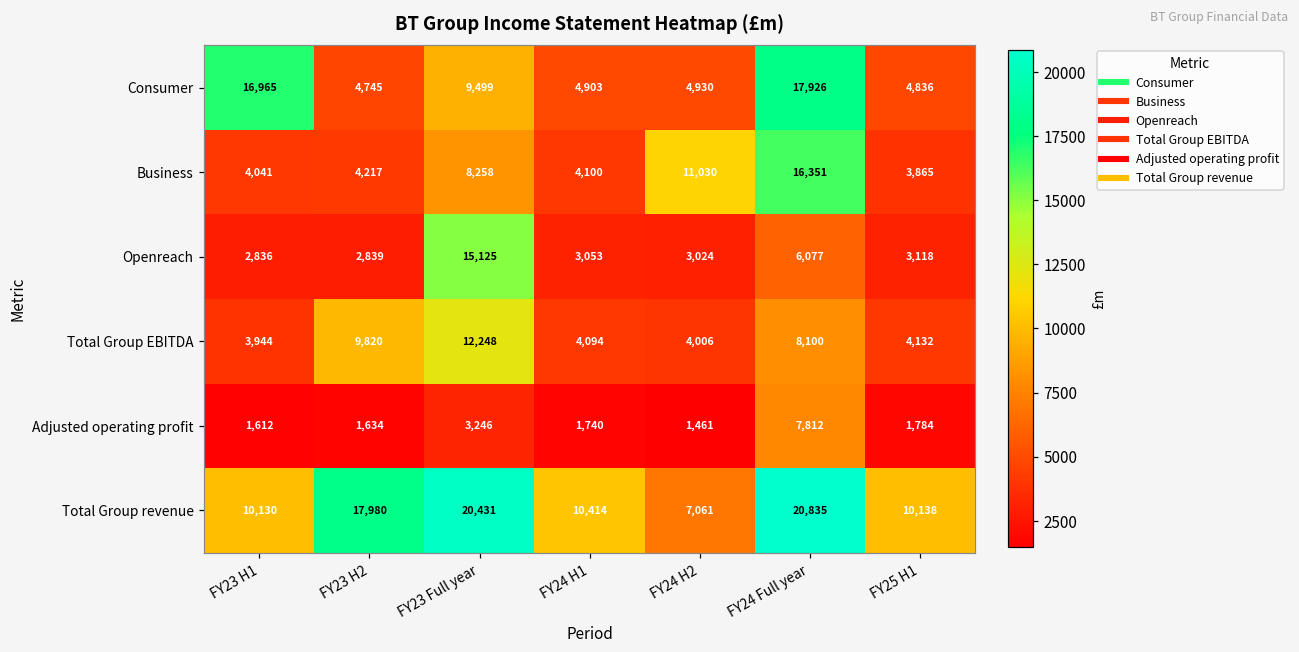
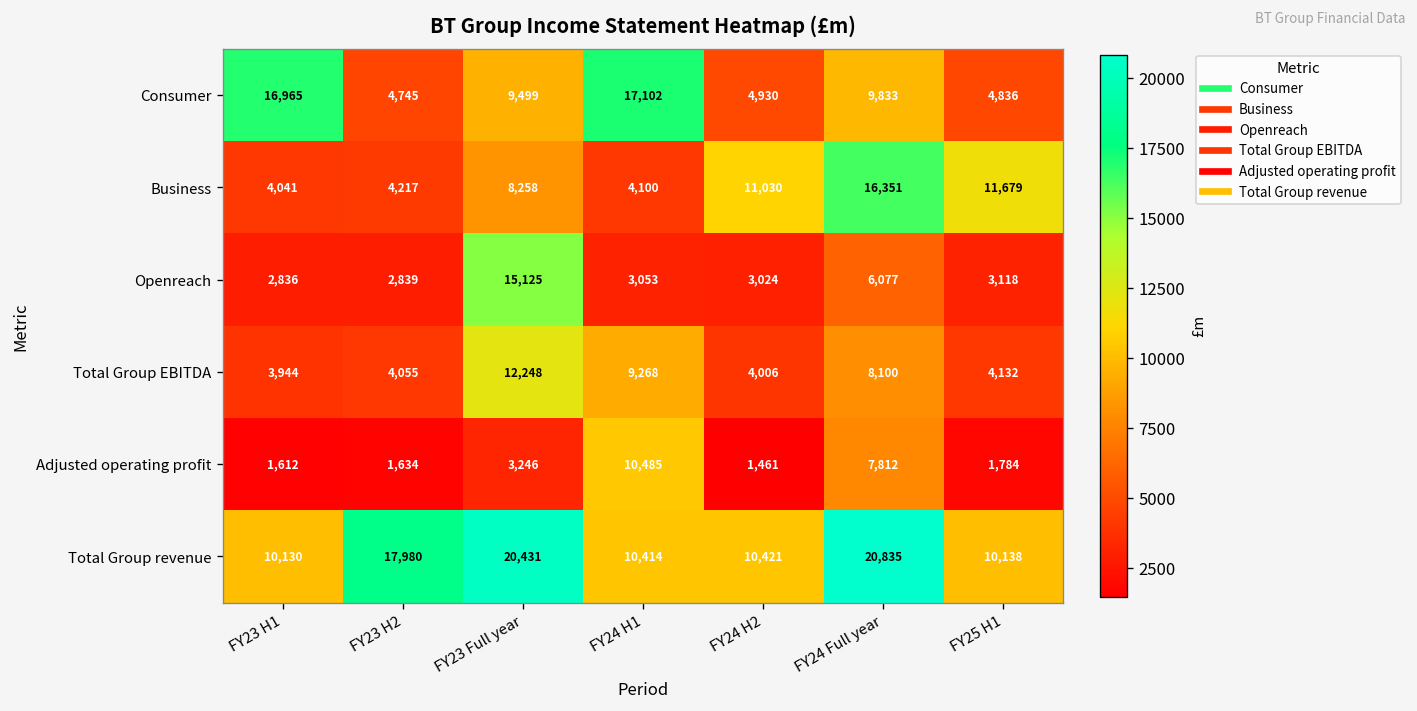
  {
    "Consumer": {
      "FY23 H1": "16,965",
      "FY23 H2": "4,745",
      "FY23 Full year": "9,499",
-     "FY24 H1": "4,903",
+     "FY24 H1": "17,102",
      "FY24 H2": "4,930",
-     "FY24 Full year": "17,926",
+     "FY24 Full year": "9,833",
      "FY25 H1": "4,836"
    },
    "Business": {
      "FY23 H1": "4,041",
      "FY23 H2": "4,217",
      "FY23 Full year": "8,258",
      "FY24 H1": "4,100",
      "FY24 H2": "11,030",
      "FY24 Full year": "16,351",
-     "FY25 H1": "3,865"
+     "FY25 H1": "11,679"
    },
    "Openreach": {
      "FY23 H1": "2,836",
      "FY23 H2": "2,839",
      "FY23 Full year": "15,125",
      "FY24 H1": "3,053",
      "FY24 H2": "3,024",
      "FY24 Full year": "6,077",
      "FY25 H1": "3,118"
    },
    "Total Group EBITDA": {
      "FY23 H1": "3,944",
-     "FY23 H2": "9,820",
+     "FY23 H2": "4,055",
      "FY23 Full year": "12,248",
-     "FY24 H1": "4,094",
+     "FY24 H1": "9,268",
      "FY24 H2": "4,006",
      "FY24 Full year": "8,100",
      "FY25 H1": "4,132"
    },
    "Adjusted operating profit": {
      "FY23 H1": "1,612",
      "FY23 H2": "1,634",
      "FY23 Full year": "3,246",
-     "FY24 H1": "1,740",
+     "FY24 H1": "10,485",
      "FY24 H2": "1,461",
      "FY24 Full year": "7,812",
      "FY25 H1": "1,784"
    },
    "Total Group revenue": {
      "FY23 H1": "10,130",
      "FY23 H2": "17,980",
      "FY23 Full year": "20,431",
      "FY24 H1": "10,414",
-     "FY24 H2": "7,061",
+     "FY24 H2": "10,421",
      "FY24 Full year": "20,835",
      "FY25 H1": "10,138"
    }
  }
